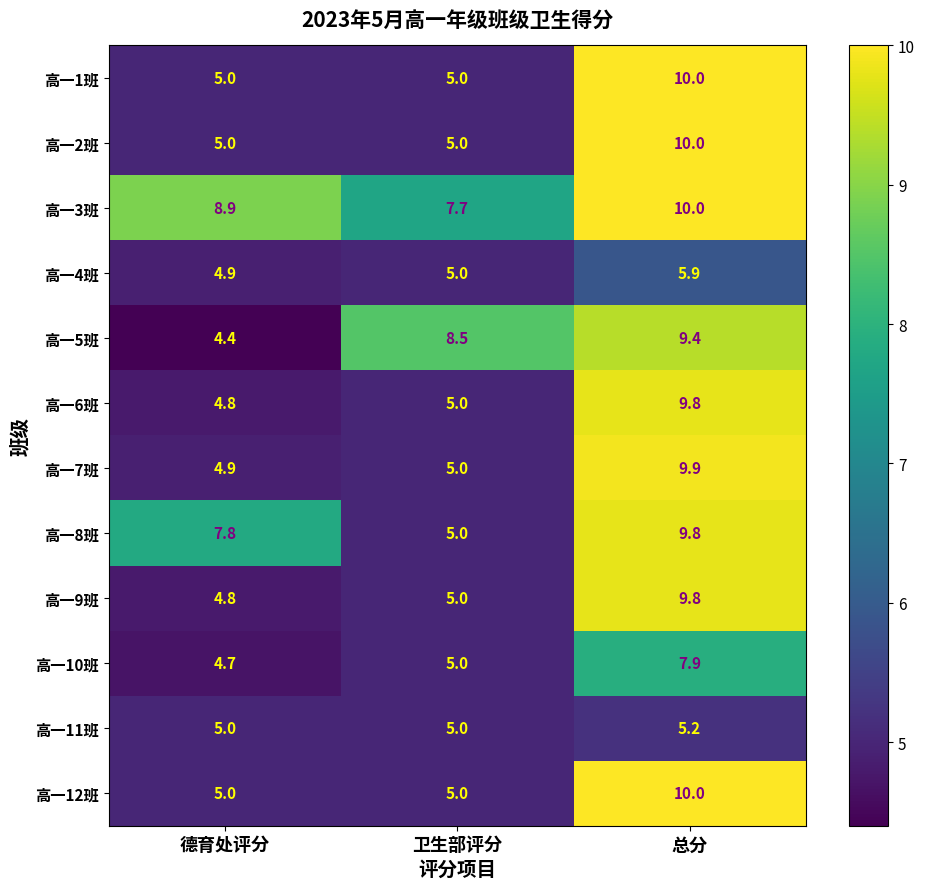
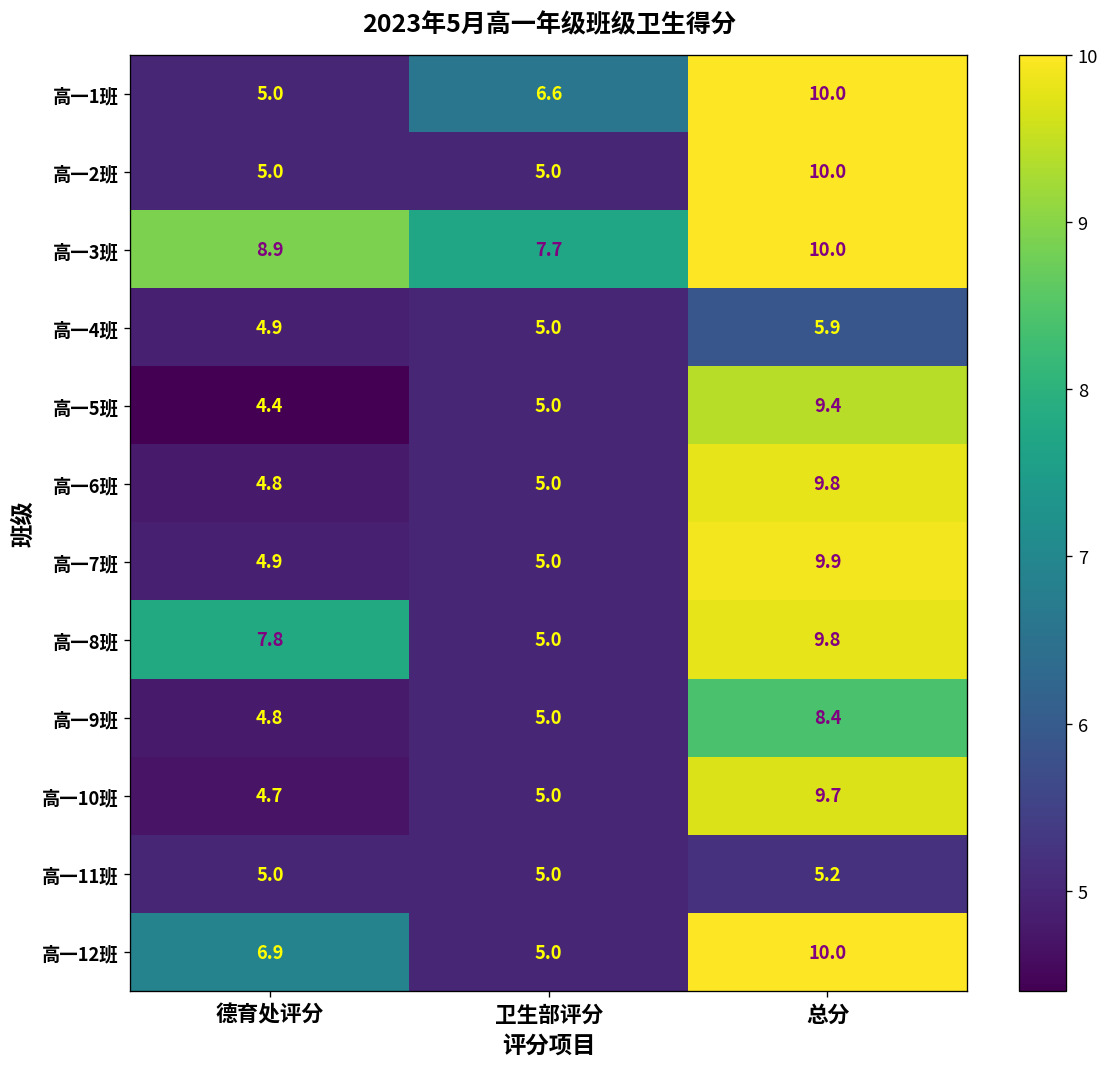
  {
    "高一1班": {
      "德育处评分": 5.0,
-     "卫生部评分": 5.0,
+     "卫生部评分": 6.6,
      "总分": 10.0
    },
    "高一2班": {
      "德育处评分": 5.0,
      "卫生部评分": 5.0,
      "总分": 10.0
    },
    "高一3班": {
      "德育处评分": 8.9,
      "卫生部评分": 7.7,
      "总分": 10.0
    },
    "高一4班": {
      "德育处评分": 4.9,
      "卫生部评分": 5.0,
      "总分": 5.9
    },
    "高一5班": {
      "德育处评分": 4.4,
-     "卫生部评分": 8.5,
+     "卫生部评分": 5.0,
      "总分": 9.4
    },
    "高一6班": {
      "德育处评分": 4.8,
      "卫生部评分": 5.0,
      "总分": 9.8
    },
    "高一7班": {
      "德育处评分": 4.9,
      "卫生部评分": 5.0,
      "总分": 9.9
    },
    "高一8班": {
      "德育处评分": 7.8,
      "卫生部评分": 5.0,
      "总分": 9.8
    },
    "高一9班": {
      "德育处评分": 4.8,
      "卫生部评分": 5.0,
-     "总分": 9.8
+     "总分": 8.4
    },
    "高一10班": {
      "德育处评分": 4.7,
      "卫生部评分": 5.0,
-     "总分": 7.9
+     "总分": 9.7
    },
    "高一11班": {
      "德育处评分": 5.0,
      "卫生部评分": 5.0,
      "总分": 5.2
    },
    "高一12班": {
-     "德育处评分": 5.0,
+     "德育处评分": 6.9,
      "卫生部评分": 5.0,
      "总分": 10.0
    }
  }
